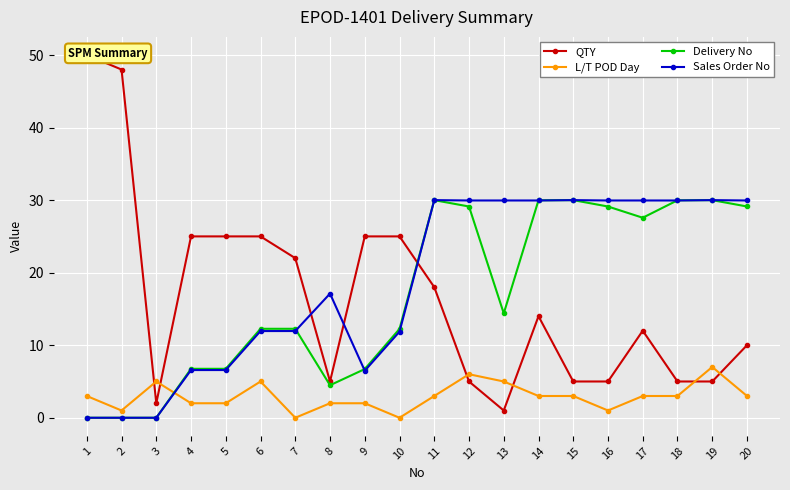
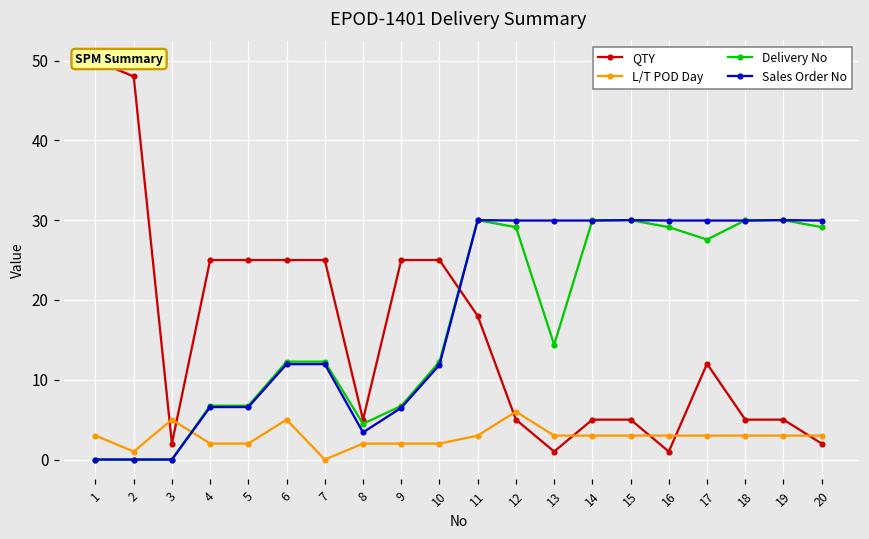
  {
    "QTY": {
      "2": 48,
      "3": 2,
      "4": 25,
      "5": 25,
      "6": 25,
-     "7": 22,
+     "7": 25,
      "8": 5,
      "9": 25,
      "10": 25,
      "11": 18,
      "12": 5,
      "13": 1,
-     "14": 14,
+     "14": 5,
      "15": 5,
-     "16": 5,
+     "16": 1,
      "17": 12,
      "18": 5,
      "19": 5,
-     "20": 10
+     "20": 2
    },
    "L/T POD Day": {
      "1": 3,
      "2": 1,
      "3": 5,
      "4": 2,
      "5": 2,
      "6": 5,
      "7": 0,
      "8": 2,
      "9": 2,
-     "10": 0,
+     "10": 2,
      "11": 3,
      "12": 6,
-     "13": 5,
+     "13": 3,
      "14": 3,
      "15": 3,
-     "16": 1,
+     "16": 3,
      "17": 3,
      "18": 3,
-     "19": 7,
+     "19": 3,
      "20": 3
    },
    "Delivery No": {
      "8": 4,
      "10": 12,
      "12": 29,
      "13": 14,
      "16": 29,
      "17": 28,
      "20": 29
    },
    "Sales Order No": {
-     "8": 17,
+     "8": 3,
      "10": 12,
      "12": 30,
      "13": 30,
      "16": 30,
      "17": 30,
      "20": 30
    }
  }
